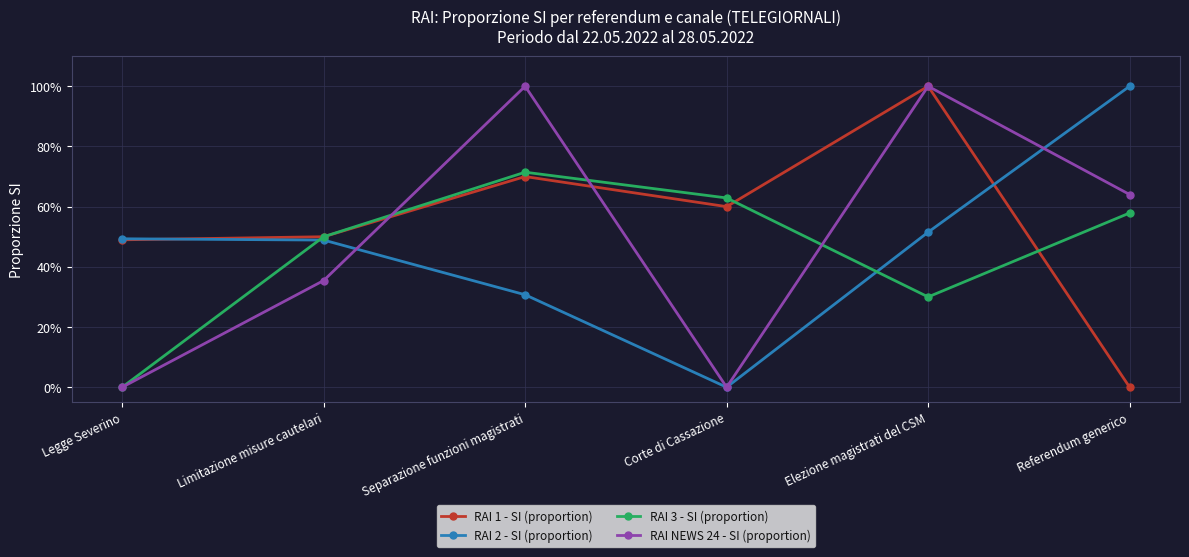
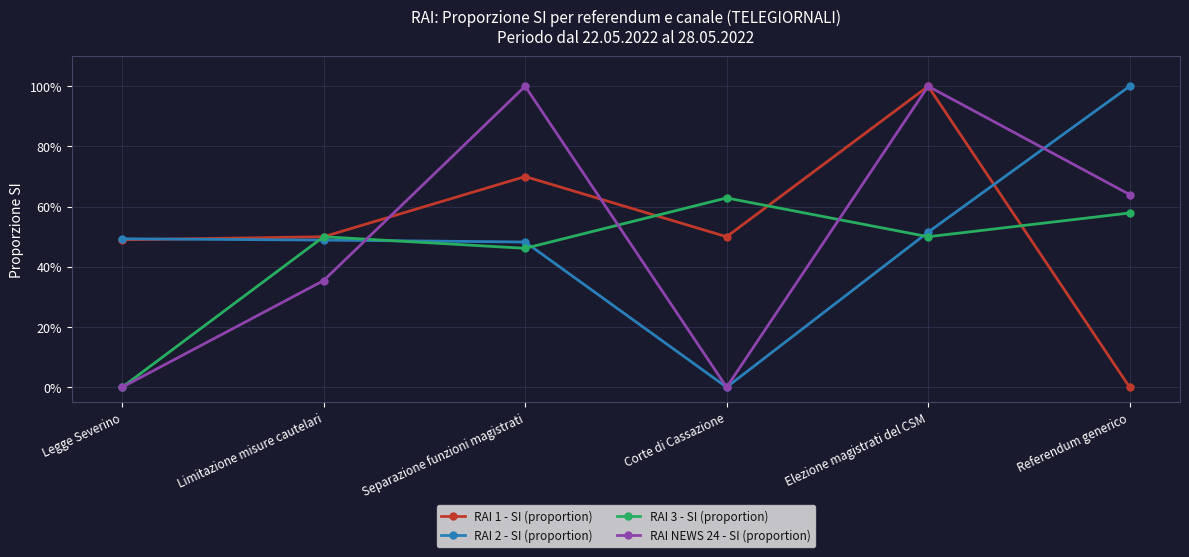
  {
    "RAI 1 - SI (proportion)": {
      "Separazione funzioni magistrati": "70%",
-     "Corte di Cassazione": "60%",
+     "Corte di Cassazione": "50%",
      "Referendum generico": "0%"
    },
    "RAI 2 - SI (proportion)": {
      "Limitazione misure cautelari": "49%",
-     "Separazione funzioni magistrati": "31%",
+     "Separazione funzioni magistrati": "48%",
      "Elezione magistrati del CSM": "52%",
      "Referendum generico": "100%"
    },
    "RAI 3 - SI (proportion)": {
-     "Separazione funzioni magistrati": "71%",
+     "Separazione funzioni magistrati": "46%",
      "Corte di Cassazione": "63%",
-     "Elezione magistrati del CSM": "30%",
+     "Elezione magistrati del CSM": "50%",
      "Referendum generico": "58%"
    },
    "RAI NEWS 24 - SI (proportion)": {
      "Limitazione misure cautelari": "35%",
      "Separazione funzioni magistrati": "100%",
      "Referendum generico": "64%"
    }
  }
